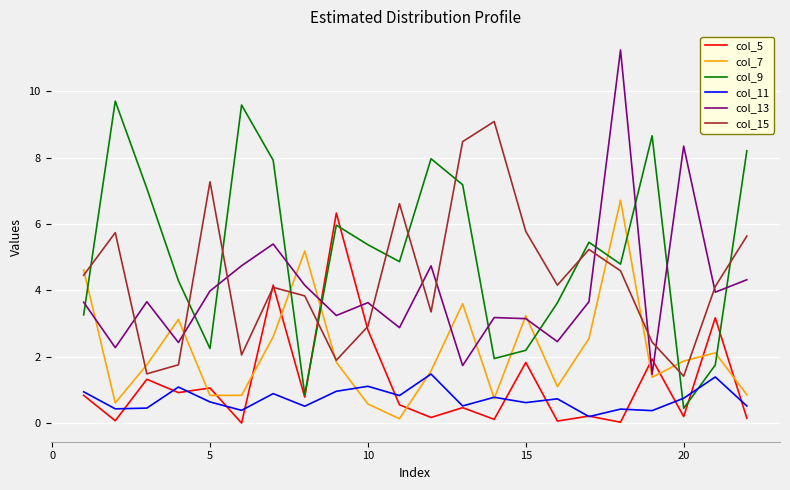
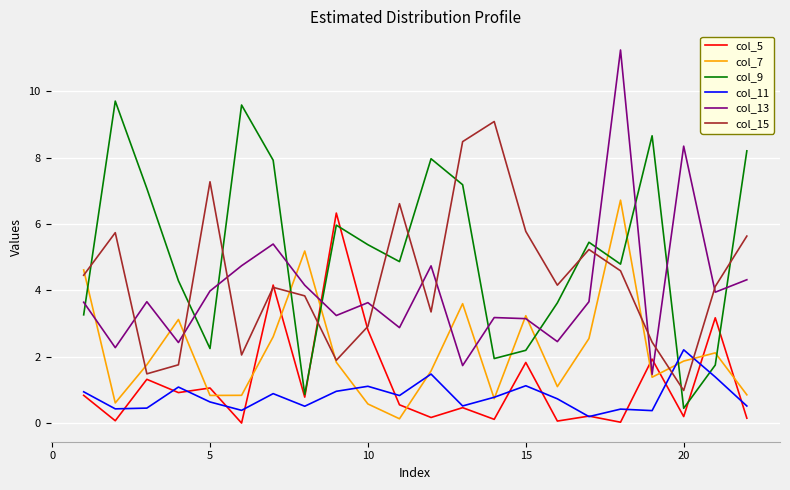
  {
    "col_5": {
      "5": 1.1,
      "10": 2.8,
      "15": 1.8,
      "20": 0.2
    },
    "col_7": {
      "5": 0.8,
      "10": 0.6,
      "15": 3.2,
      "20": 1.9
    },
    "col_9": {
      "5": 2.2,
      "10": 5.4,
      "15": 2.2,
      "20": 0.4
    },
    "col_11": {
      "5": 0.6,
      "10": 1.1,
-     "15": 0.6,
-     "20": 0.7
+     "15": 1.1,
+     "20": 2.2
    },
    "col_13": {
      "5": 4.0,
      "10": 3.6,
      "15": 3.1,
      "20": 8.3
    },
    "col_15": {
      "5": 7.3,
      "10": 2.9,
      "15": 5.8,
-     "20": 1.4
+     "20": 1.0
    }
  }
